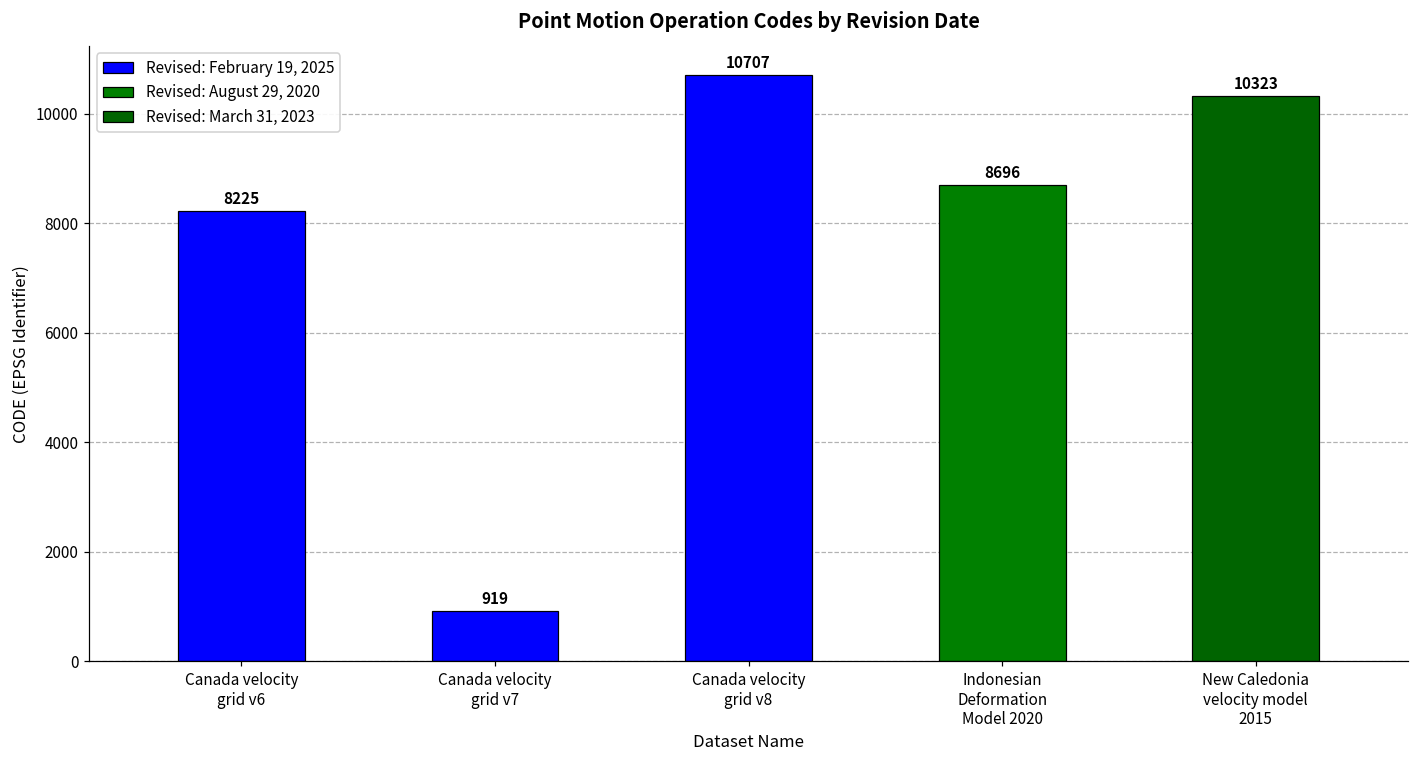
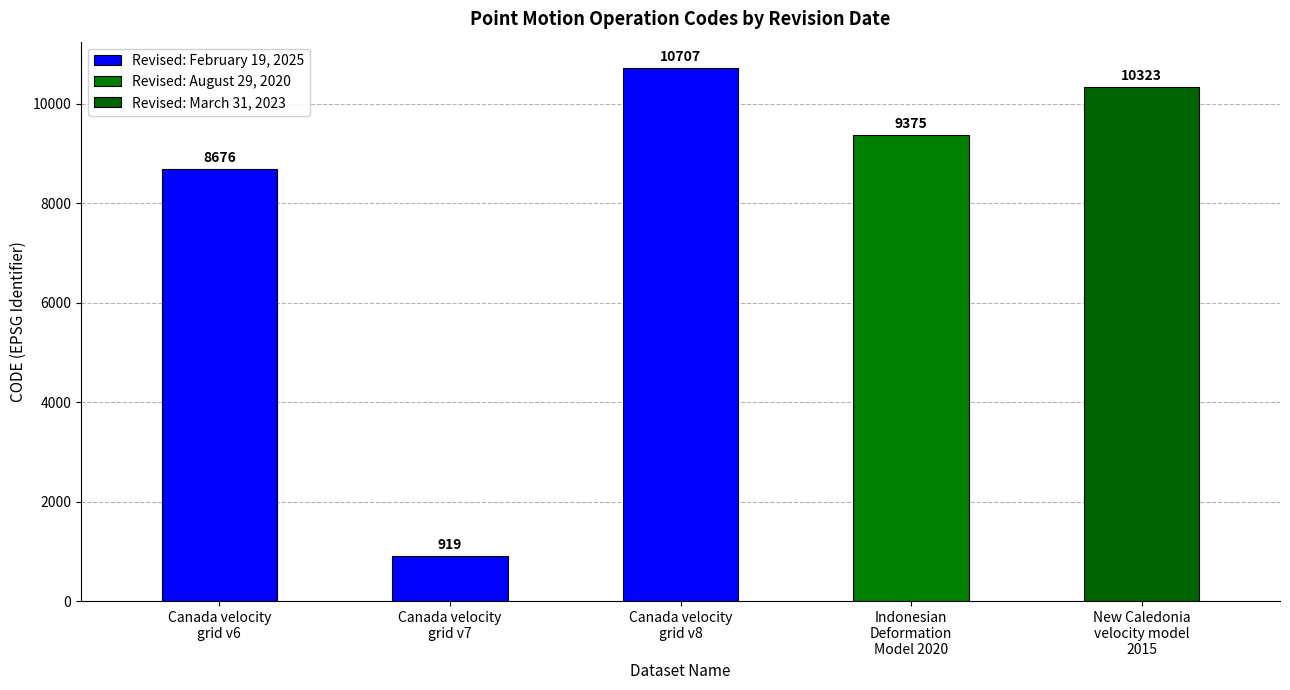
  {
-   "Canada velocity grid v6": 8225,
+   "Canada velocity grid v6": 8676,
    "Canada velocity grid v7": 919,
    "Canada velocity grid v8": 10707,
-   "Indonesian Deformation Model 2020": 8696,
+   "Indonesian Deformation Model 2020": 9375,
    "New Caledonia velocity model 2015": 10323
  }
